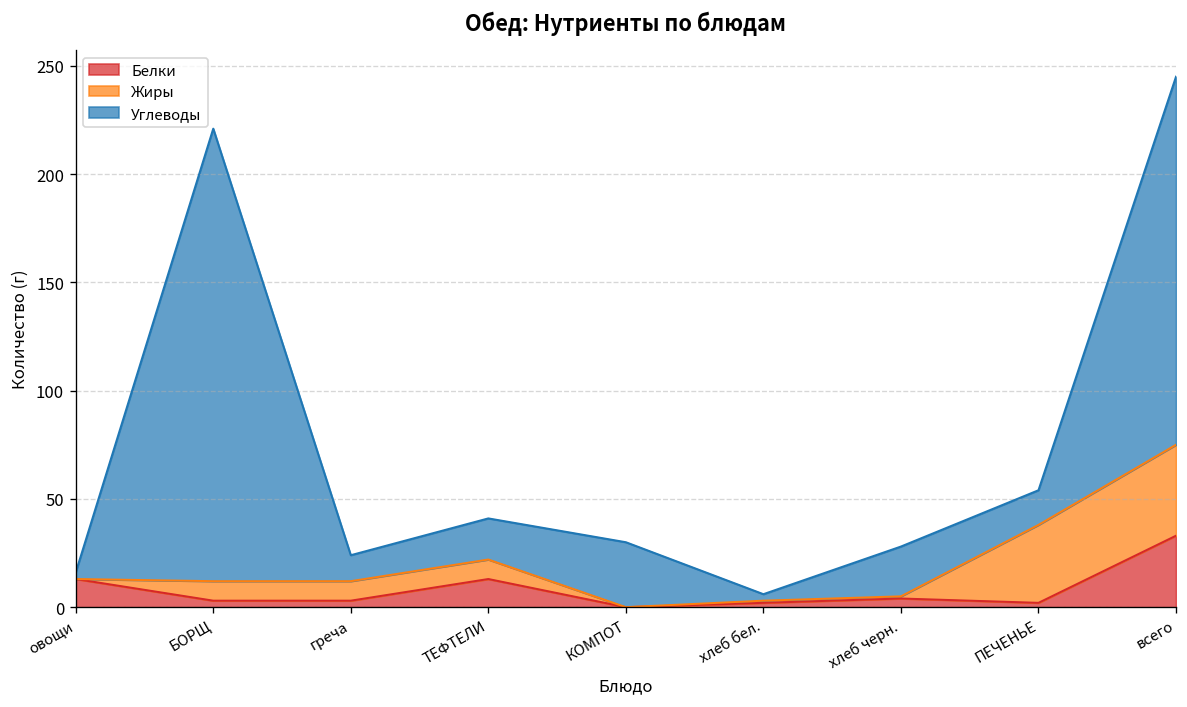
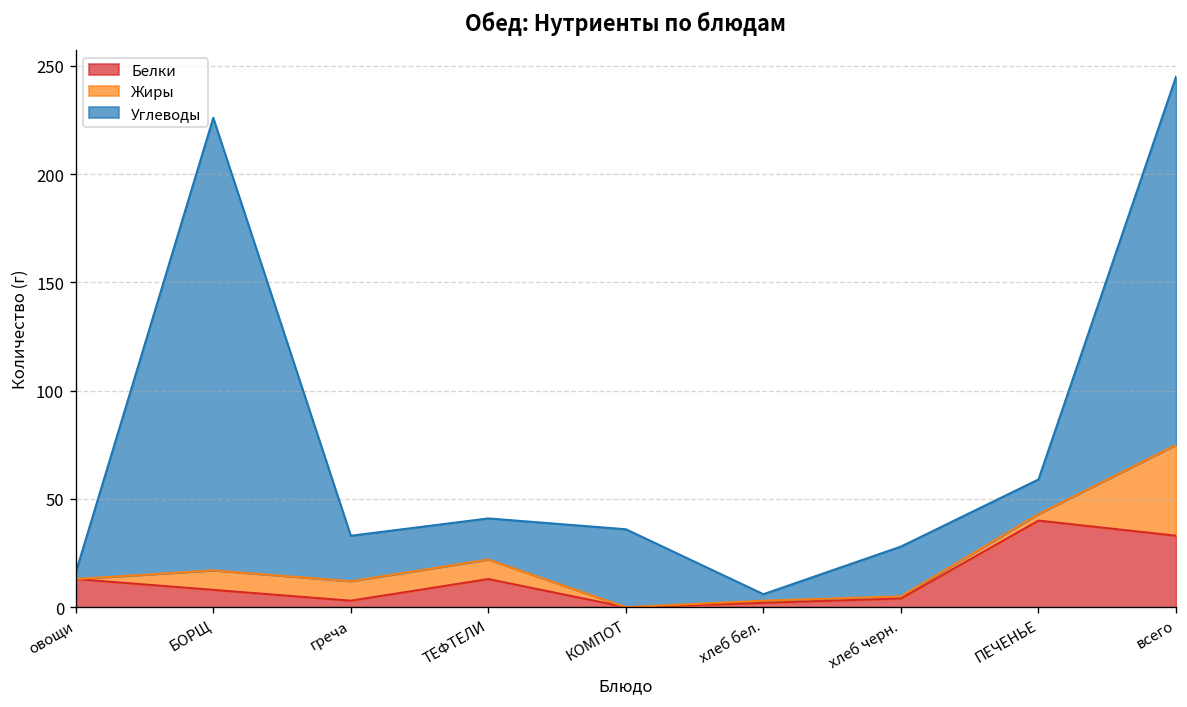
  {
    "Белки": {
-     "БОРЩ": 3,
+     "БОРЩ": 8,
      "греча": 3,
      "ТЕФТЕЛИ": 13,
-     "ПЕЧЕНЬЕ": 2,
+     "ПЕЧЕНЬЕ": 40,
      "всего": 33
    },
    "Жиры": {
      "БОРЩ": 9,
      "греча": 9,
      "ТЕФТЕЛИ": 9,
-     "ПЕЧЕНЬЕ": 36,
+     "ПЕЧЕНЬЕ": 3,
      "всего": 42
    },
    "Углеводы": {
      "овощи": 3,
      "БОРЩ": 209,
-     "греча": 12,
+     "греча": 21,
      "ТЕФТЕЛИ": 19,
-     "КОМПОТ": 30,
+     "КОМПОТ": 36,
      "хлеб бел.": 3,
      "хлеб черн.": 23,
      "ПЕЧЕНЬЕ": 16,
      "всего": 170
    }
  }
